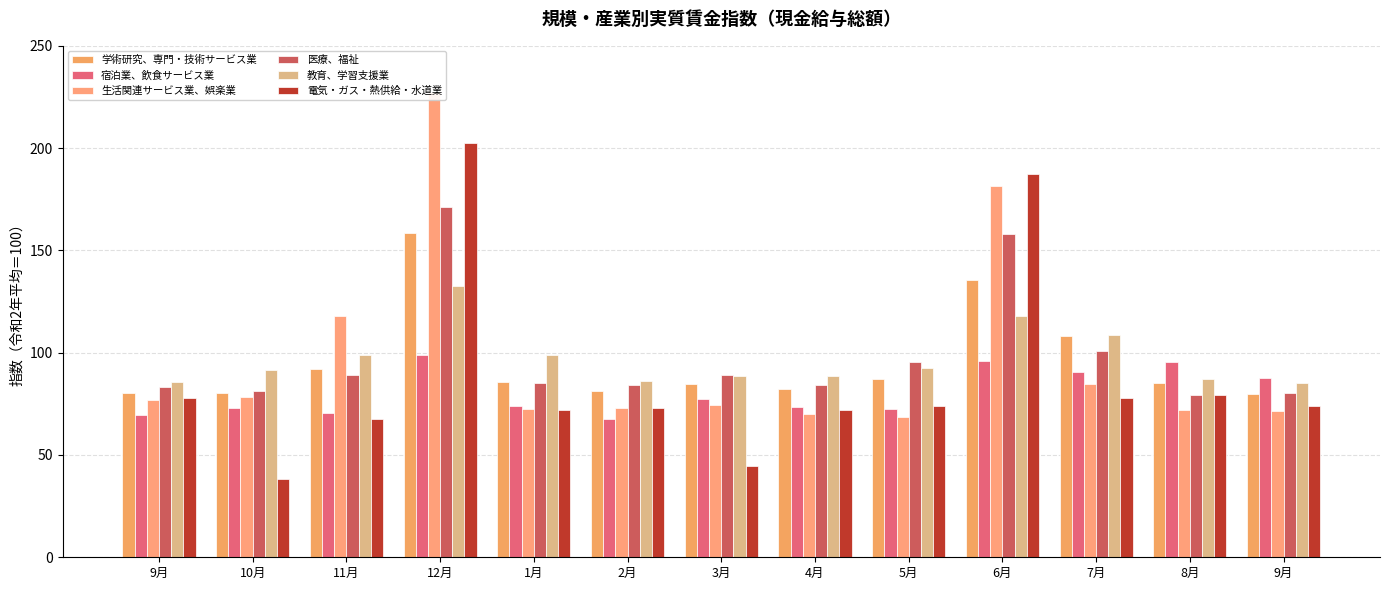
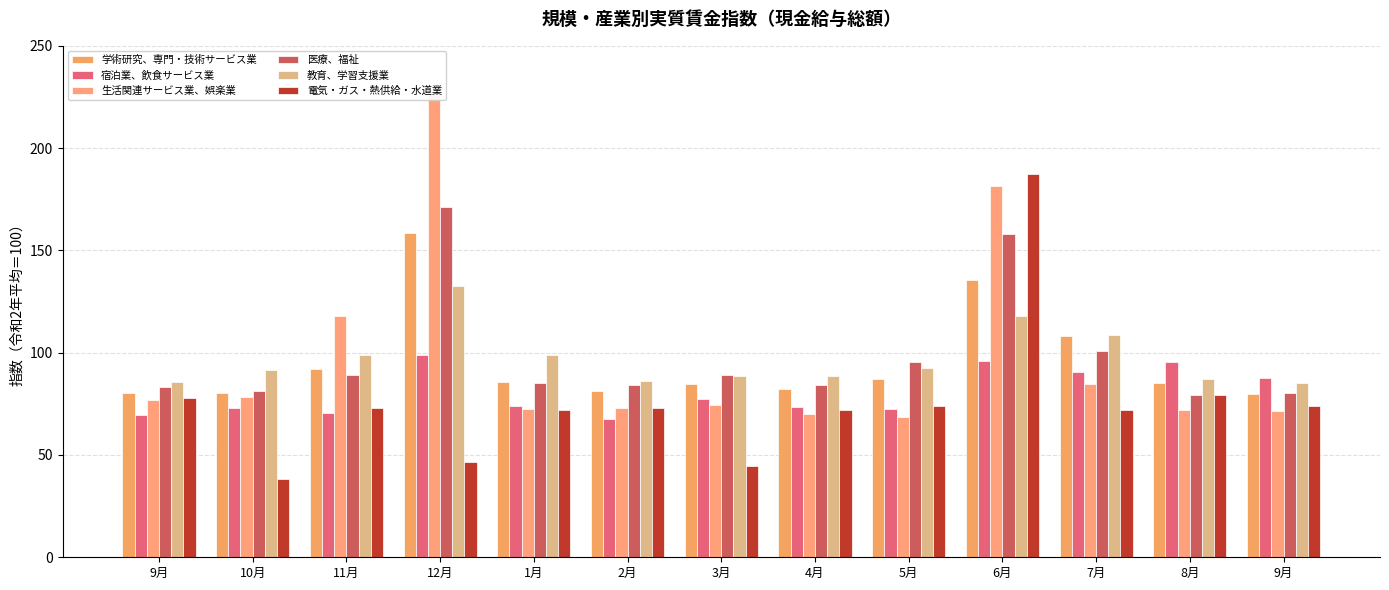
  {
    "電気・ガス・熱供給・水道業": {
      "10月": 39,
-     "11月": 68,
-     "12月": 203,
+     "11月": 73,
+     "12月": 47,
      "1月": 72,
      "2月": 73,
      "3月": 44,
      "4月": 72,
      "5月": 74,
      "6月": 187,
-     "7月": 78,
+     "7月": 72,
      "8月": 79
    }
  }
